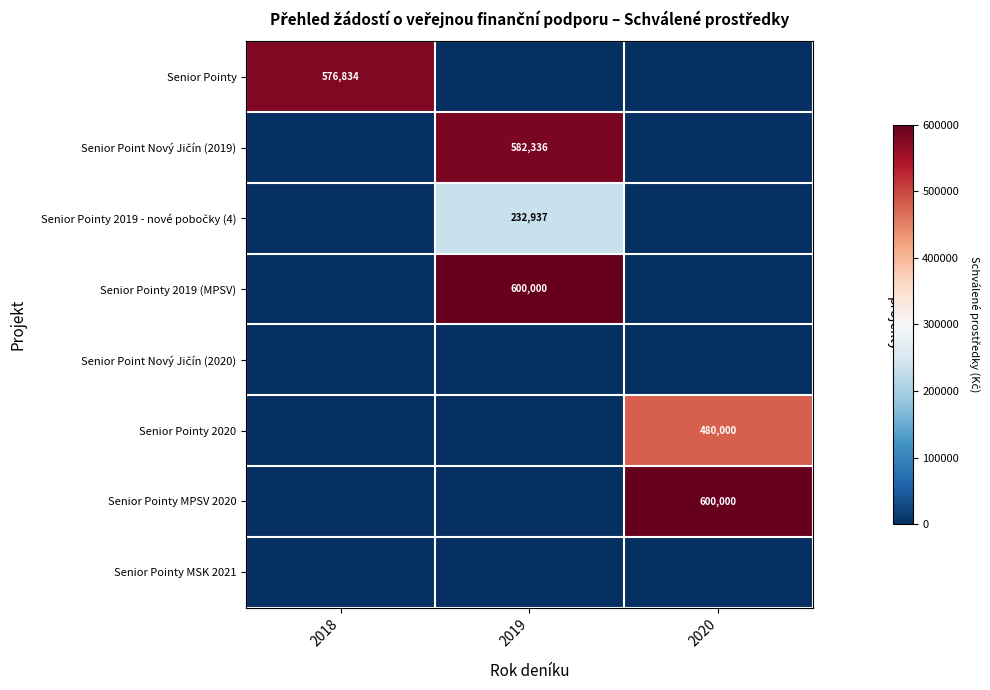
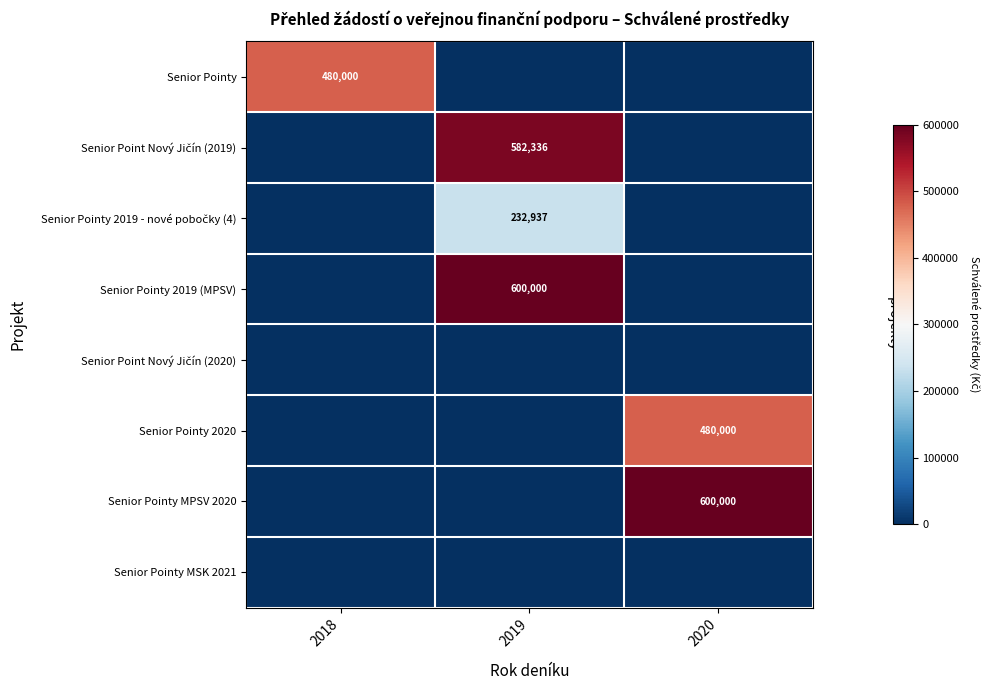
  {
    "Senior Pointy": {
-     "2018": "576,834"
+     "2018": "480,000"
    },
    "Senior Point Nový Jičín (2019)": {
      "2019": "582,336"
    },
    "Senior Pointy 2019 - nové pobočky (4)": {
      "2019": "232,937"
    },
    "Senior Pointy 2019 (MPSV)": {
      "2019": "600,000"
    },
    "Senior Pointy 2020": {
      "2020": "480,000"
    },
    "Senior Pointy MPSV 2020": {
      "2020": "600,000"
    }
  }
